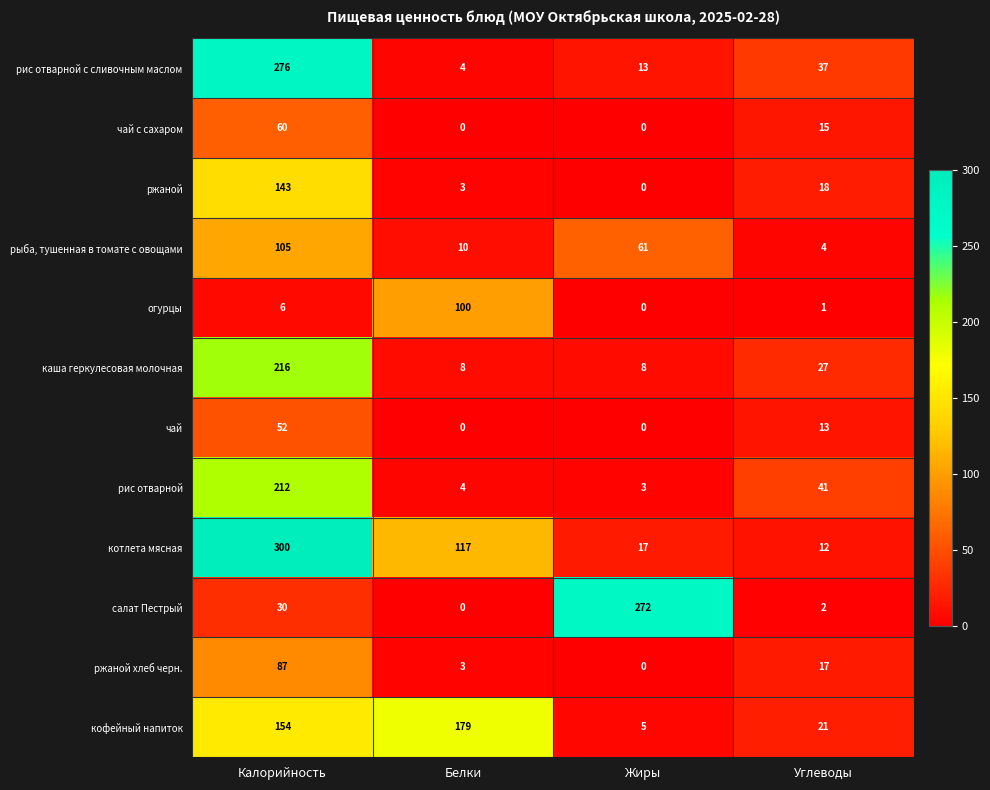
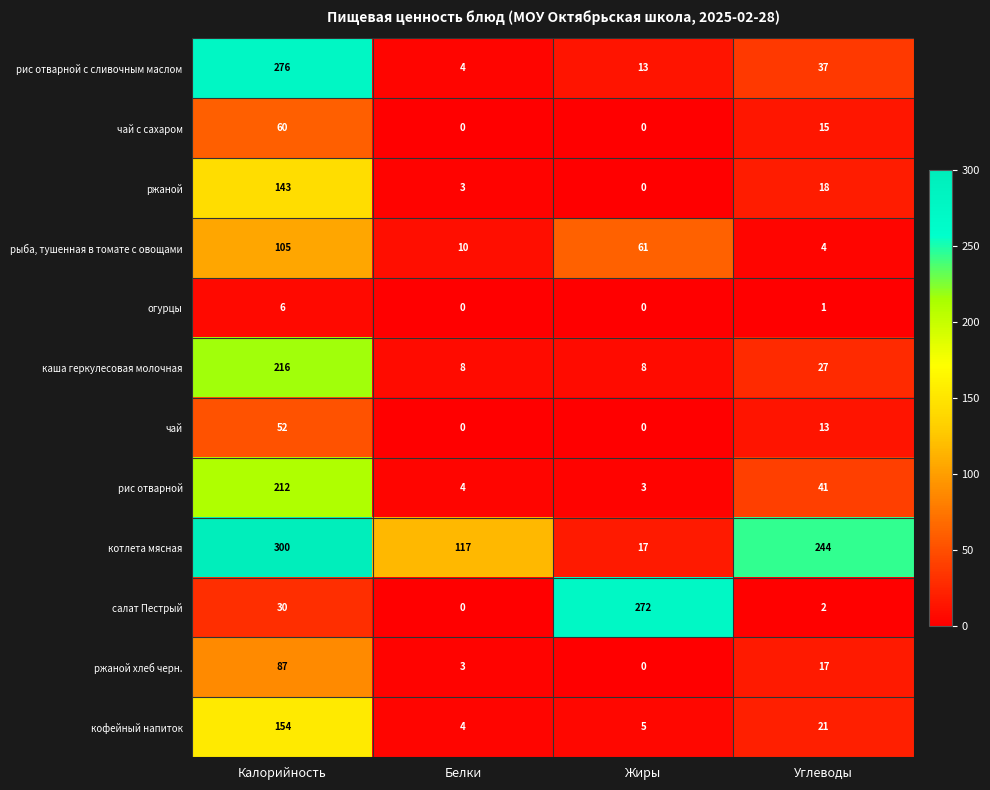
  {
    "рис отварной с сливочным маслом": {
      "Калорийность": 276,
      "Белки": 4,
      "Жиры": 13,
      "Углеводы": 37
    },
    "чай с сахаром": {
      "Калорийность": 60,
      "Белки": 0,
      "Жиры": 0,
      "Углеводы": 15
    },
    "ржаной": {
      "Калорийность": 143,
      "Белки": 3,
      "Жиры": 0,
      "Углеводы": 18
    },
    "рыба, тушенная в томате с овощами": {
      "Калорийность": 105,
      "Белки": 10,
      "Жиры": 61,
      "Углеводы": 4
    },
    "огурцы": {
      "Калорийность": 6,
-     "Белки": 100,
+     "Белки": 0,
      "Жиры": 0,
      "Углеводы": 1
    },
    "каша геркулесовая молочная": {
      "Калорийность": 216,
      "Белки": 8,
      "Жиры": 8,
      "Углеводы": 27
    },
    "чай": {
      "Калорийность": 52,
      "Белки": 0,
      "Жиры": 0,
      "Углеводы": 13
    },
    "рис отварной": {
      "Калорийность": 212,
      "Белки": 4,
      "Жиры": 3,
      "Углеводы": 41
    },
    "котлета мясная": {
      "Калорийность": 300,
      "Белки": 117,
      "Жиры": 17,
-     "Углеводы": 12
+     "Углеводы": 244
    },
    "салат Пестрый": {
      "Калорийность": 30,
      "Белки": 0,
      "Жиры": 272,
      "Углеводы": 2
    },
    "ржаной хлеб черн.": {
      "Калорийность": 87,
      "Белки": 3,
      "Жиры": 0,
      "Углеводы": 17
    },
    "кофейный напиток": {
      "Калорийность": 154,
-     "Белки": 179,
+     "Белки": 4,
      "Жиры": 5,
      "Углеводы": 21
    }
  }
